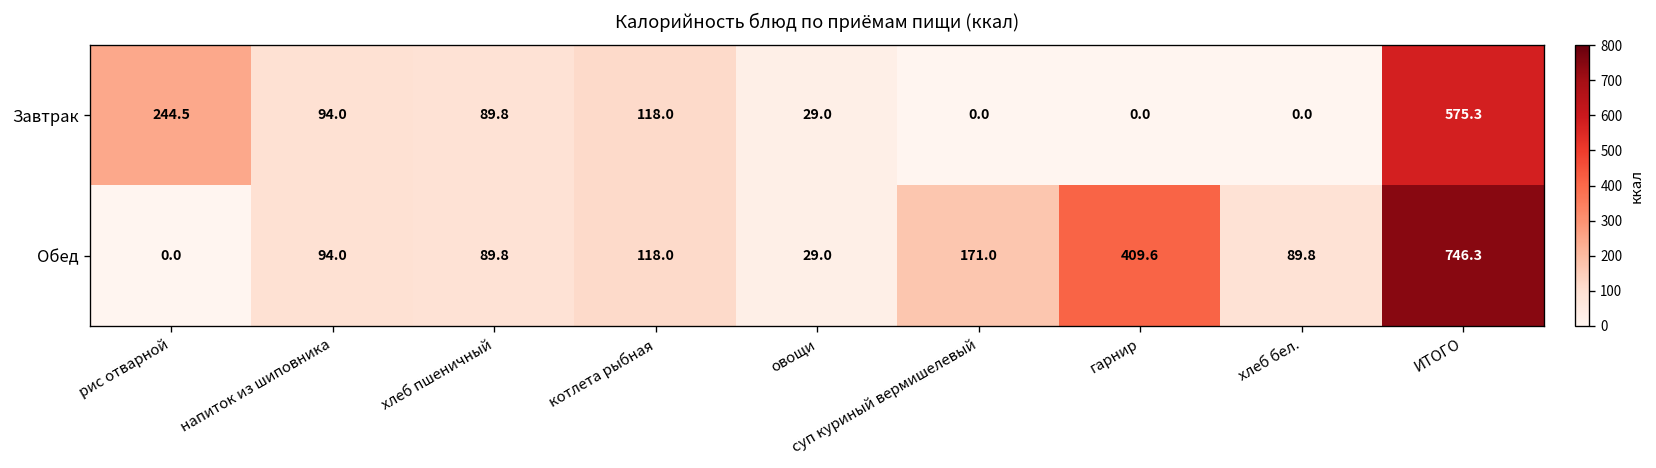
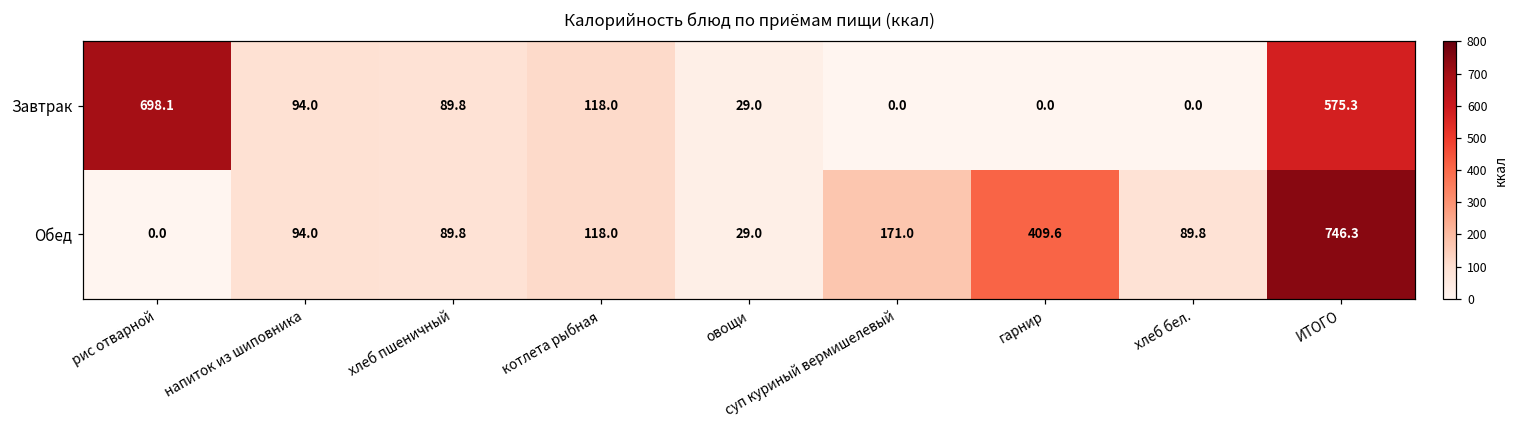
  {
    "Завтрак": {
-     "рис отварной": 244.5,
+     "рис отварной": 698.1,
      "напиток из шиповника": 94.0,
      "хлеб пшеничный": 89.8,
      "котлета рыбная": 118.0,
      "овощи": 29.0,
      "суп куриный вермишелевый": 0.0,
      "гарнир": 0.0,
      "хлеб бел.": 0.0,
      "ИТОГО": 575.3
    },
    "Обед": {
      "рис отварной": 0.0,
      "напиток из шиповника": 94.0,
      "хлеб пшеничный": 89.8,
      "котлета рыбная": 118.0,
      "овощи": 29.0,
      "суп куриный вермишелевый": 171.0,
      "гарнир": 409.6,
      "хлеб бел.": 89.8,
      "ИТОГО": 746.3
    }
  }
